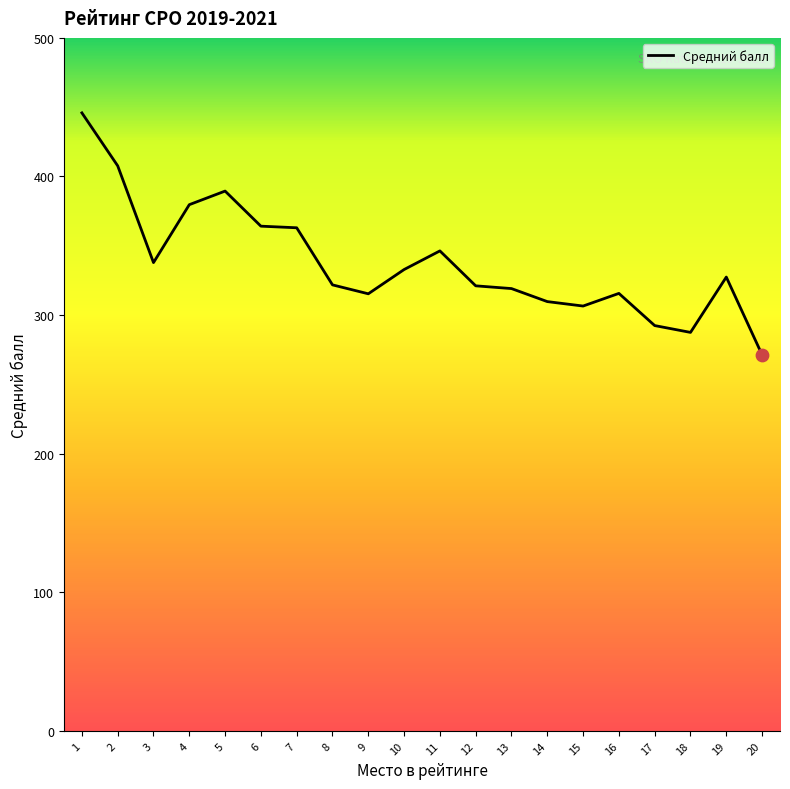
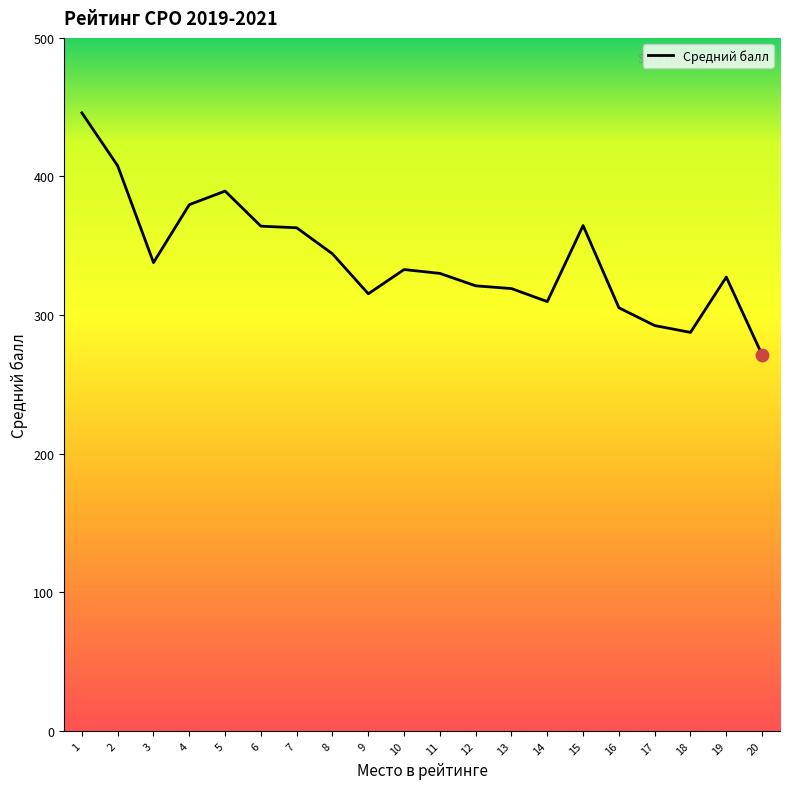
  {
    "Средний балл": {
      "1": 446,
      "2": 408,
      "3": 338,
      "4": 380,
      "5": 389,
      "6": 364,
      "7": 363,
-     "8": 322,
+     "8": 344,
      "9": 315,
      "10": 333,
-     "11": 346,
+     "11": 330,
      "12": 321,
      "13": 319,
      "14": 310,
-     "15": 307,
-     "16": 316,
+     "15": 365,
+     "16": 305,
      "17": 292,
      "18": 288,
      "19": 327
    }
  }
